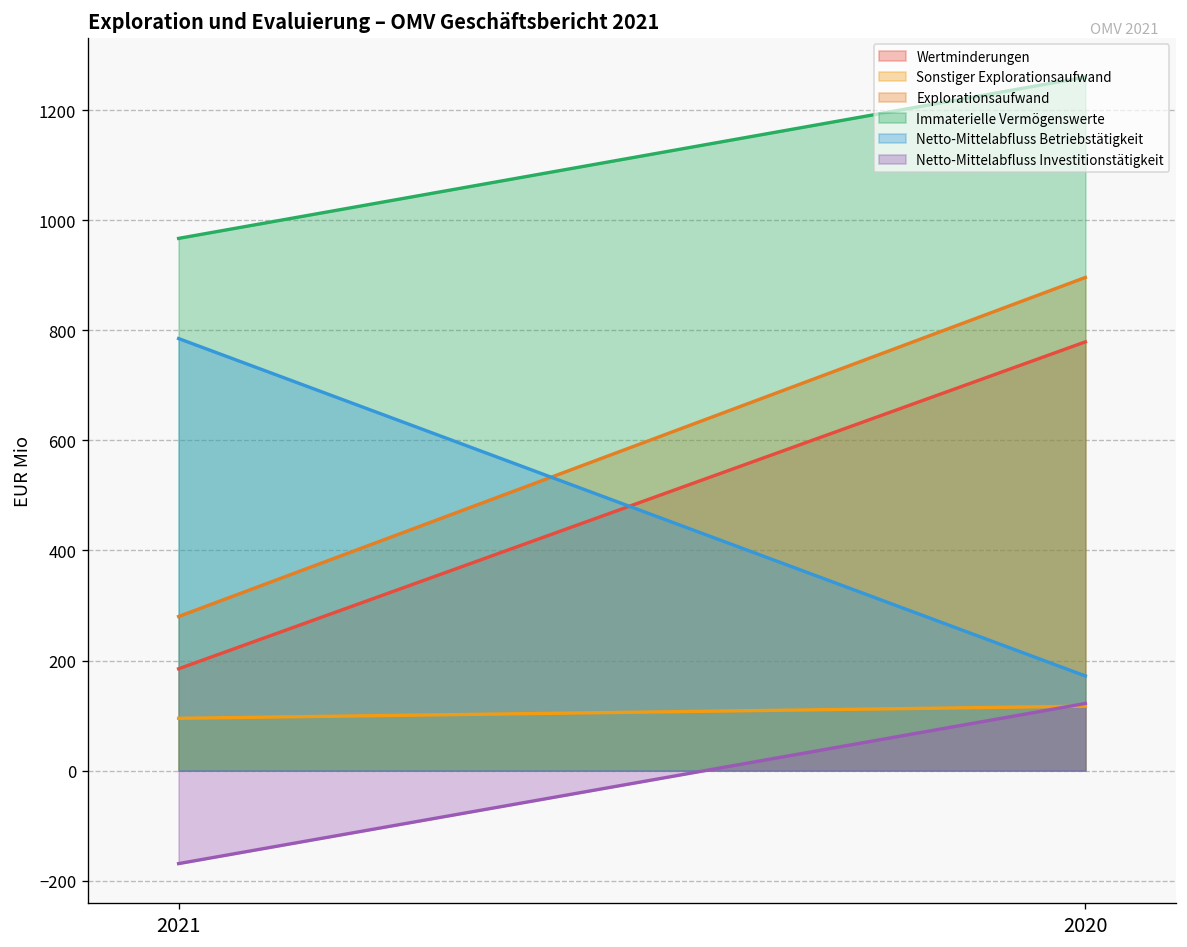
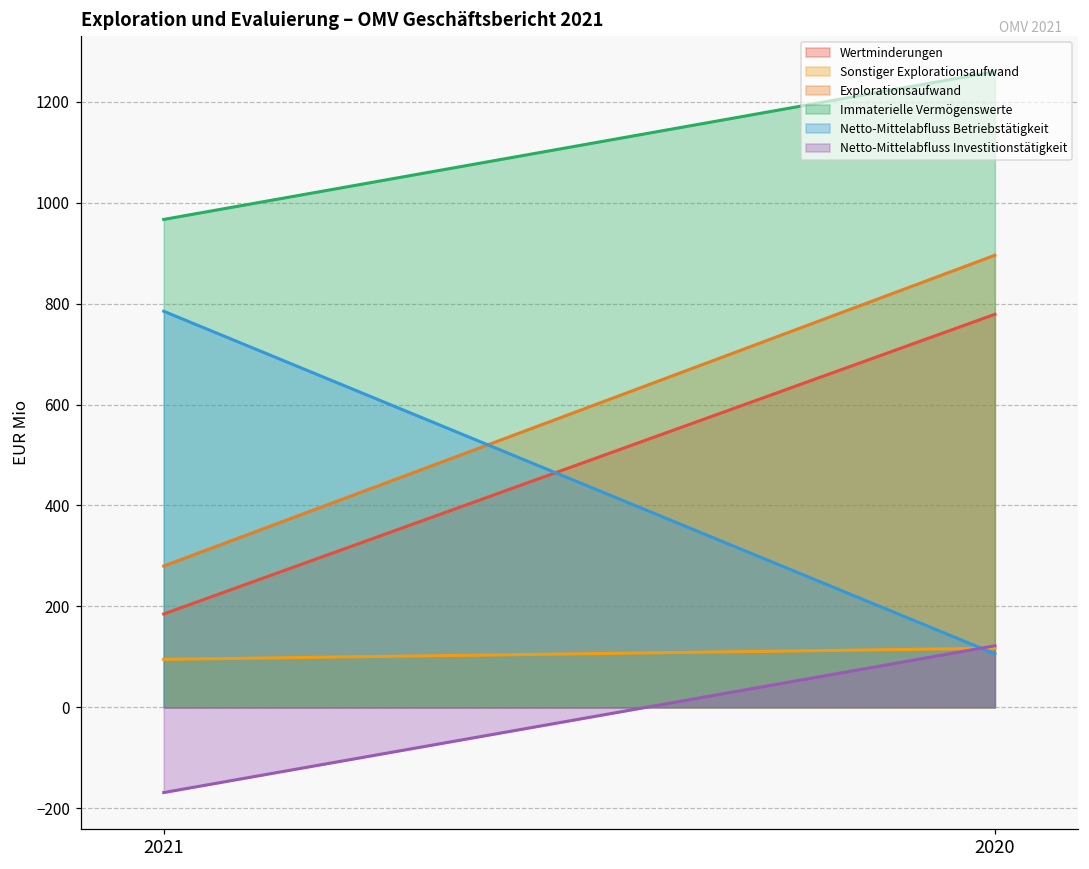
  {
    "Immaterielle Vermögenswerte": {
      "2021": 970
    },
    "Netto-Mittelabfluss Betriebstätigkeit": {
      "2021": 790,
-     "2020": 170
+     "2020": 110
    }
  }
